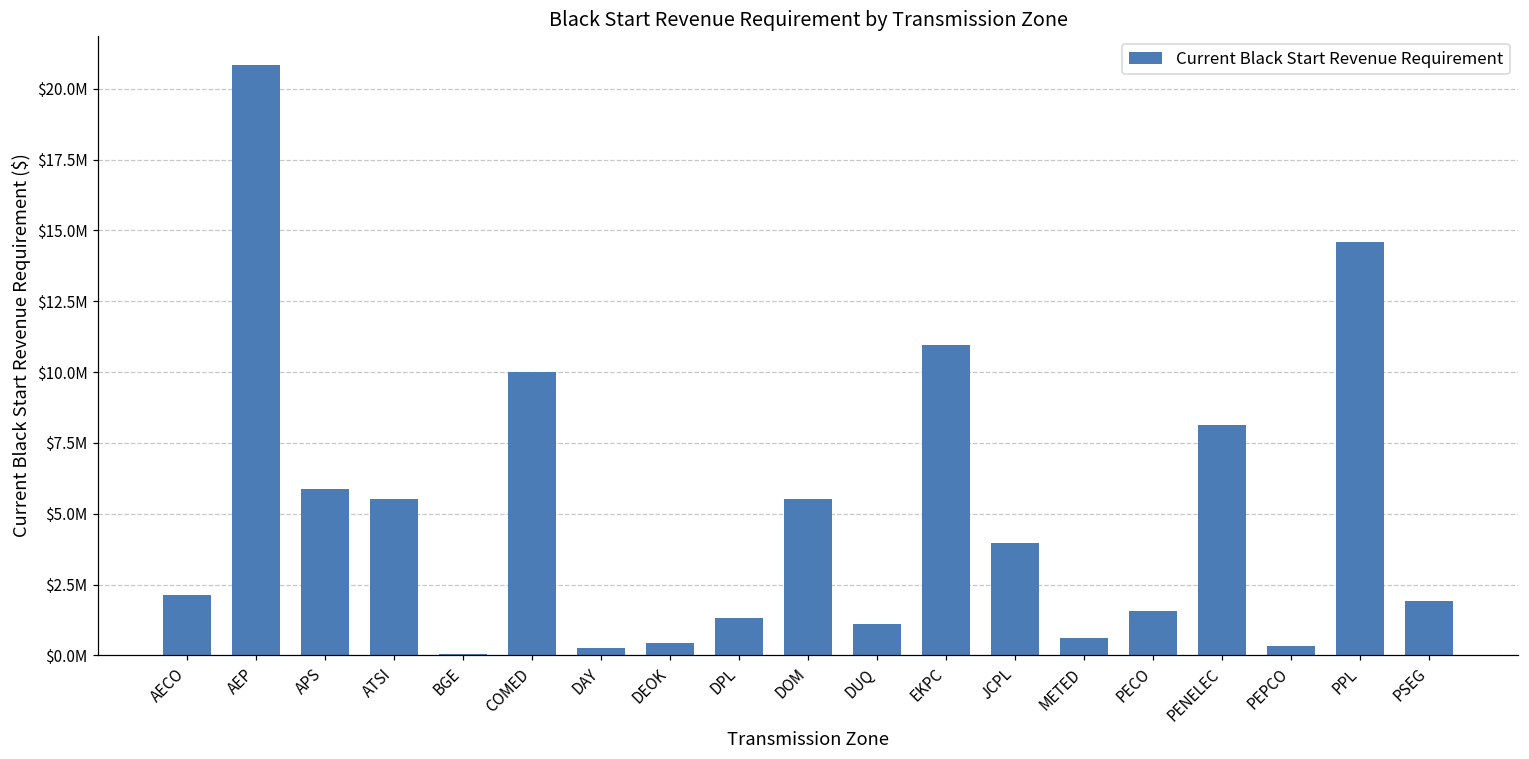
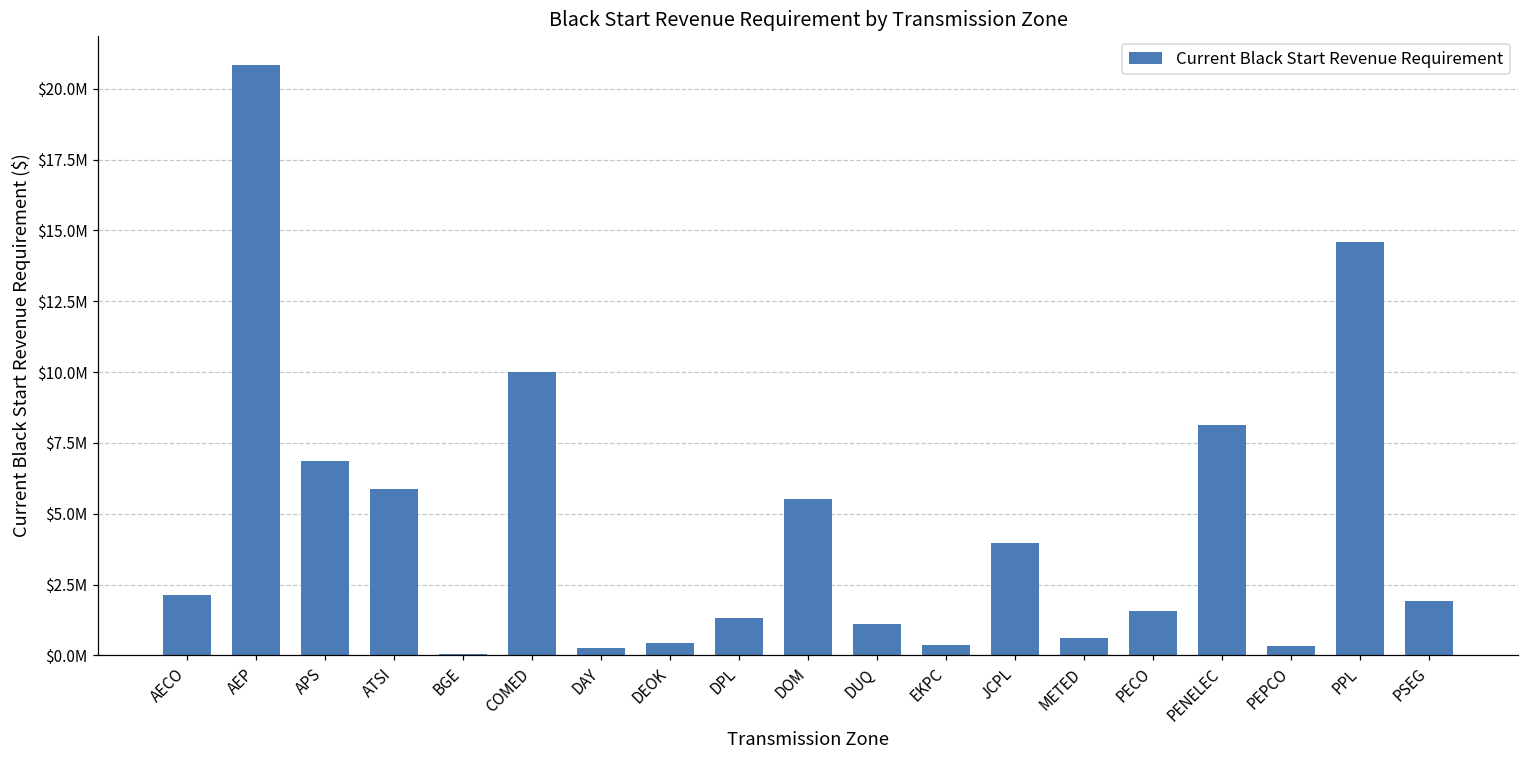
  {
    "AECO": "$2100000",
    "AEP": "$20800000",
-   "APS": "$5900000",
-   "ATSI": "$5500000",
+   "APS": "$6900000",
+   "ATSI": "$5900000",
    "COMED": "$10000000",
    "DAY": "$300000",
    "DEOK": "$400000",
    "DPL": "$1300000",
    "DOM": "$5500000",
    "DUQ": "$1100000",
-   "EKPC": "$11000000",
+   "EKPC": "$400000",
    "JCPL": "$4000000",
    "METED": "$600000",
    "PECO": "$1600000",
    "PENELEC": "$8100000",
    "PEPCO": "$300000",
    "PPL": "$14600000",
    "PSEG": "$1900000"
  }
